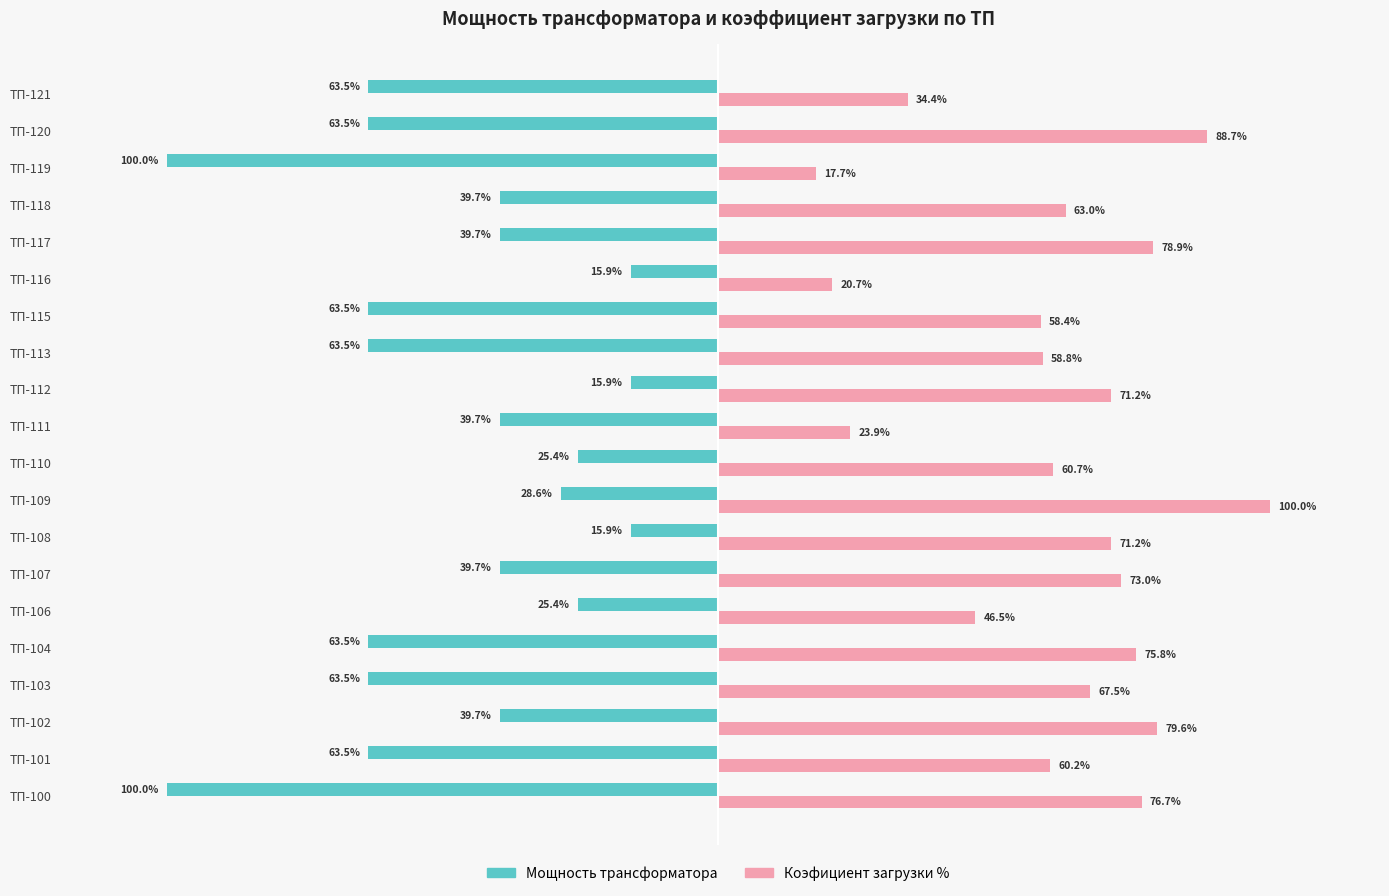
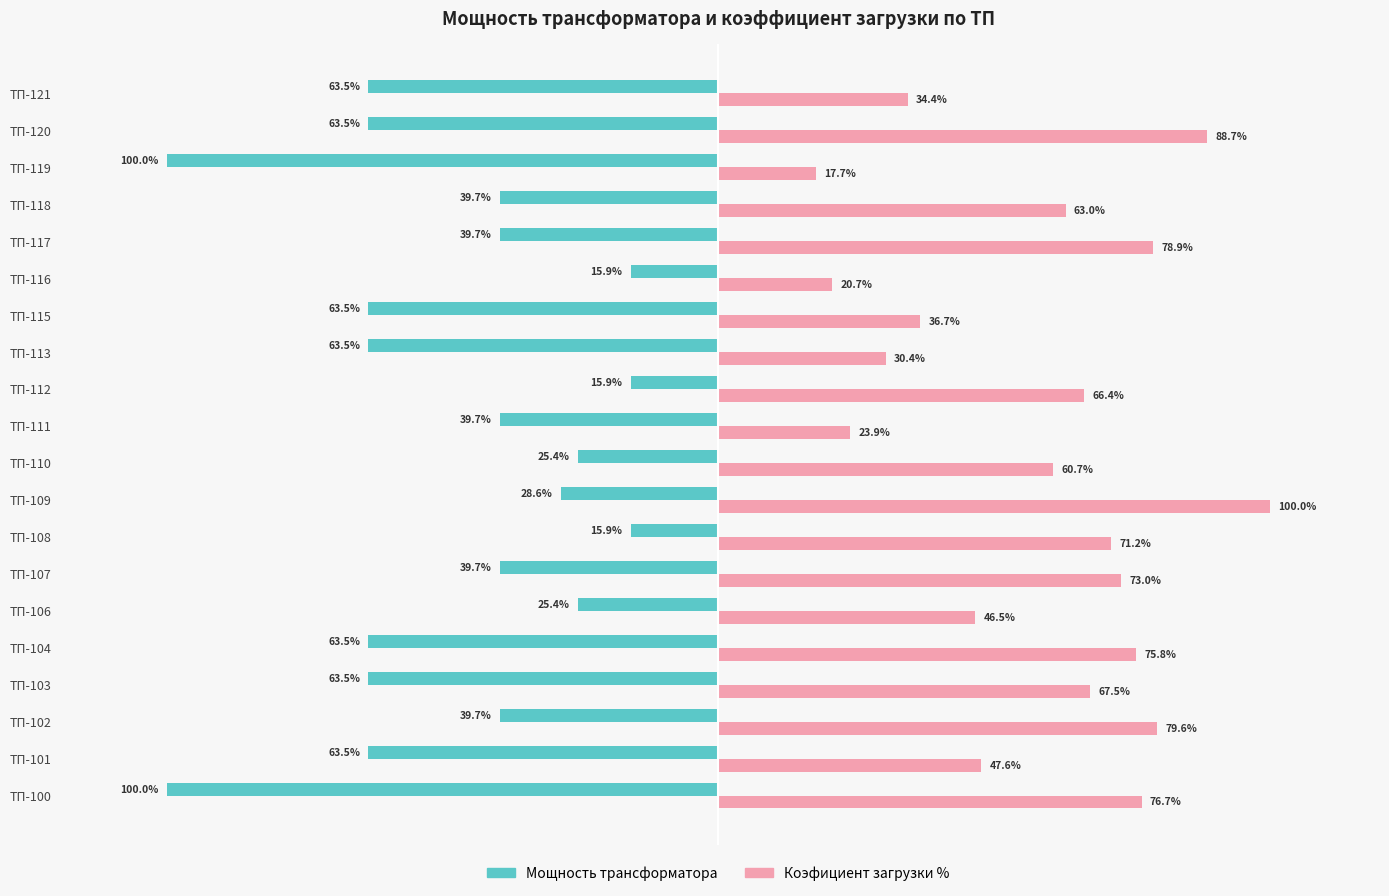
  {
    "Коэфициент загрузки %": {
      "ТП-121": "34.4%",
      "ТП-120": "88.7%",
      "ТП-119": "17.7%",
      "ТП-118": "63.0%",
      "ТП-117": "78.9%",
      "ТП-116": "20.7%",
-     "ТП-115": "58.4%",
-     "ТП-113": "58.8%",
-     "ТП-112": "71.2%",
+     "ТП-115": "36.7%",
+     "ТП-113": "30.4%",
+     "ТП-112": "66.4%",
      "ТП-111": "23.9%",
      "ТП-110": "60.7%",
      "ТП-109": "100.0%",
      "ТП-108": "71.2%",
      "ТП-107": "73.0%",
      "ТП-106": "46.5%",
      "ТП-104": "75.8%",
      "ТП-103": "67.5%",
      "ТП-102": "79.6%",
-     "ТП-101": "60.2%",
+     "ТП-101": "47.6%",
      "ТП-100": "76.7%"
    }
  }
